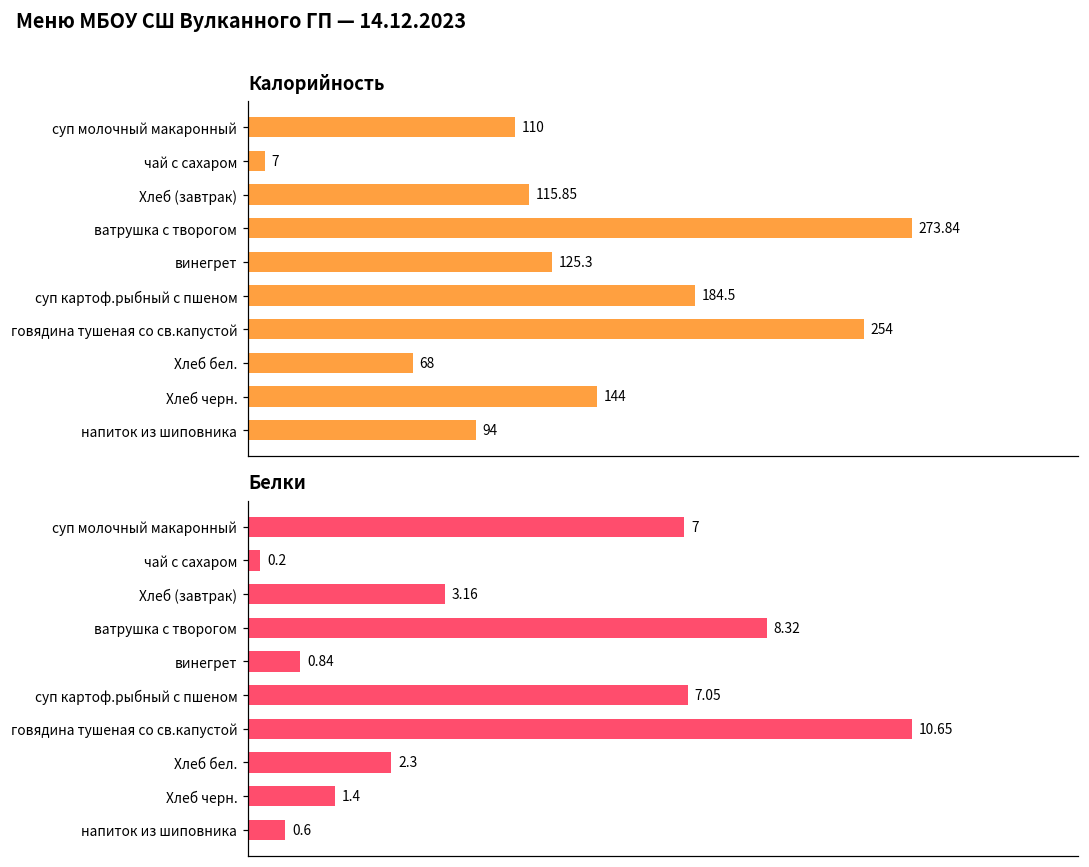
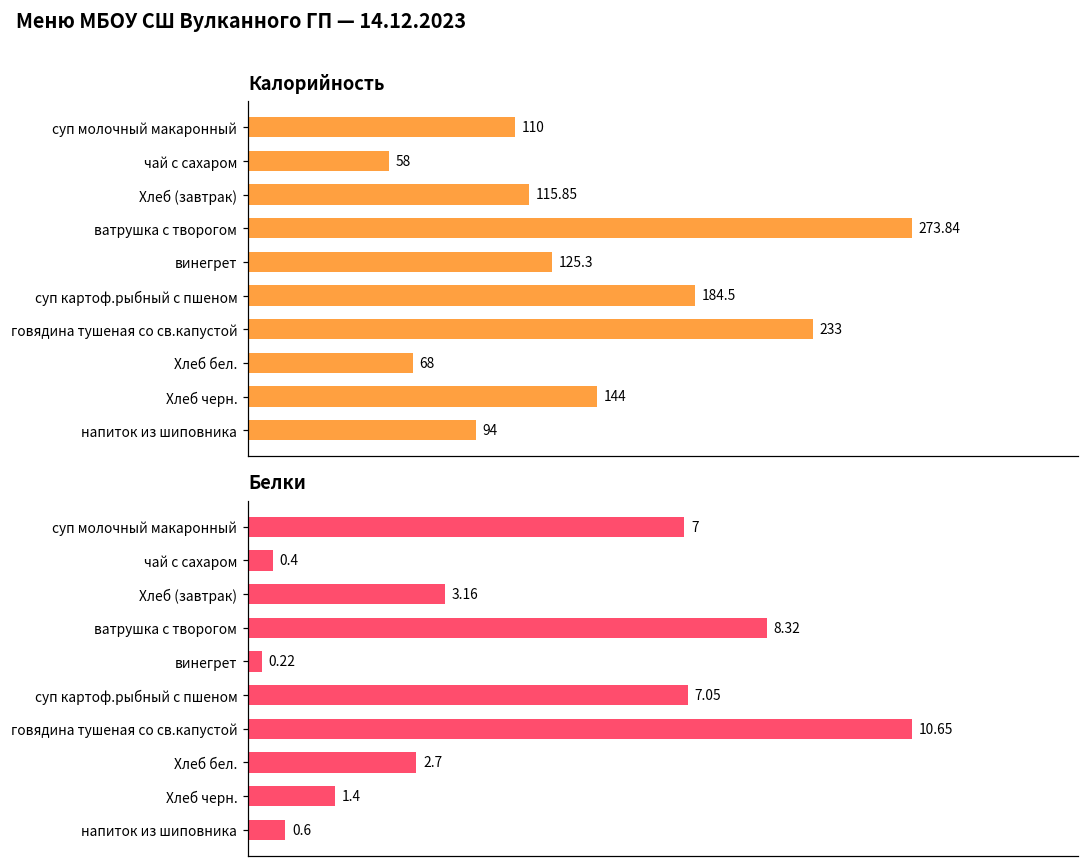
  {
    "Калорийность": {
      "суп молочный макаронный": 110,
-     "чай с сахаром": 7,
+     "чай с сахаром": 58,
      "Хлеб (завтрак)": 115.85,
      "ватрушка с творогом": 273.84,
      "винегрет": 125.3,
      "суп картоф.рыбный с пшеном": 184.5,
-     "говядина тушеная со св.капустой": 254,
+     "говядина тушеная со св.капустой": 233,
      "Хлеб бел.": 68,
      "Хлеб черн.": 144,
      "напиток из шиповника": 94
    },
    "Белки": {
      "суп молочный макаронный": 7,
-     "чай с сахаром": 0.2,
+     "чай с сахаром": 0.4,
      "Хлеб (завтрак)": 3.16,
      "ватрушка с творогом": 8.32,
-     "винегрет": 0.84,
+     "винегрет": 0.22,
      "суп картоф.рыбный с пшеном": 7.05,
      "говядина тушеная со св.капустой": 10.65,
-     "Хлеб бел.": 2.3,
+     "Хлеб бел.": 2.7,
      "Хлеб черн.": 1.4,
      "напиток из шиповника": 0.6
    }
  }
